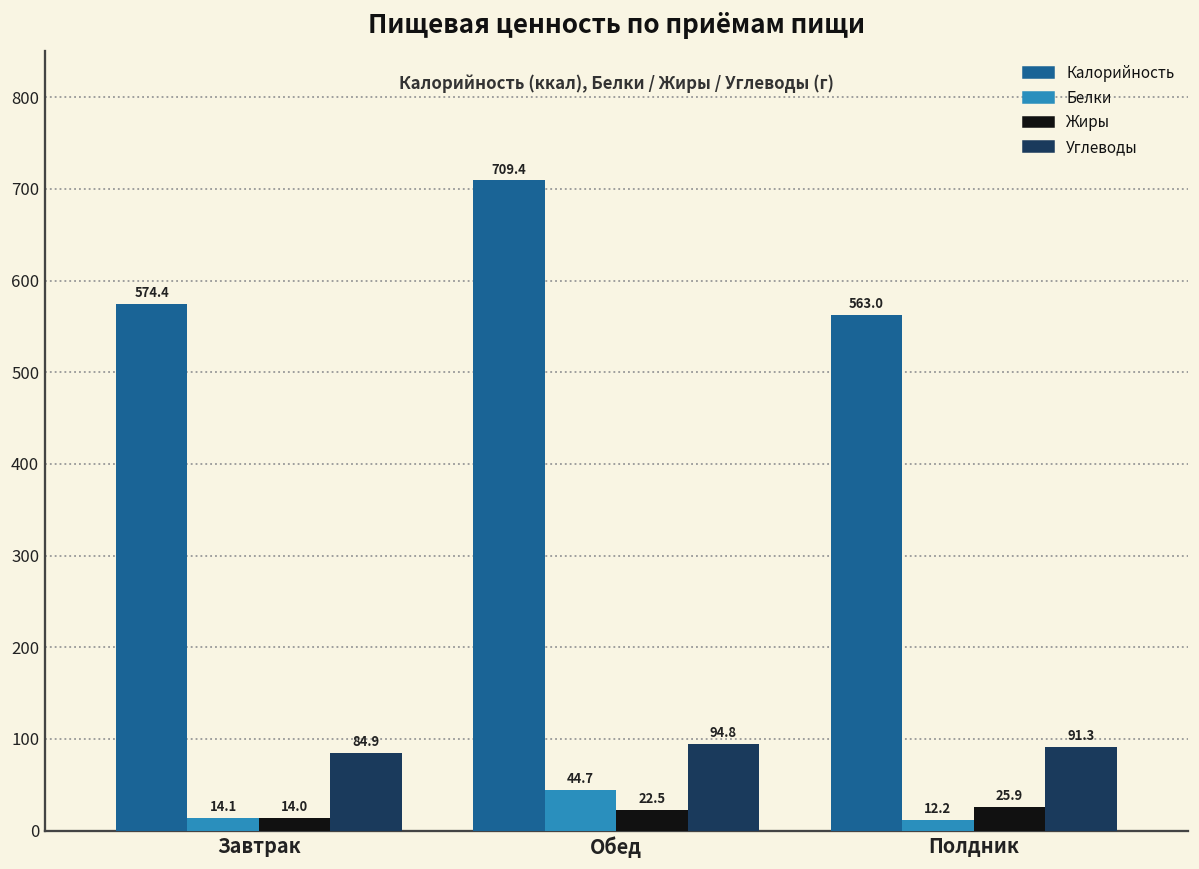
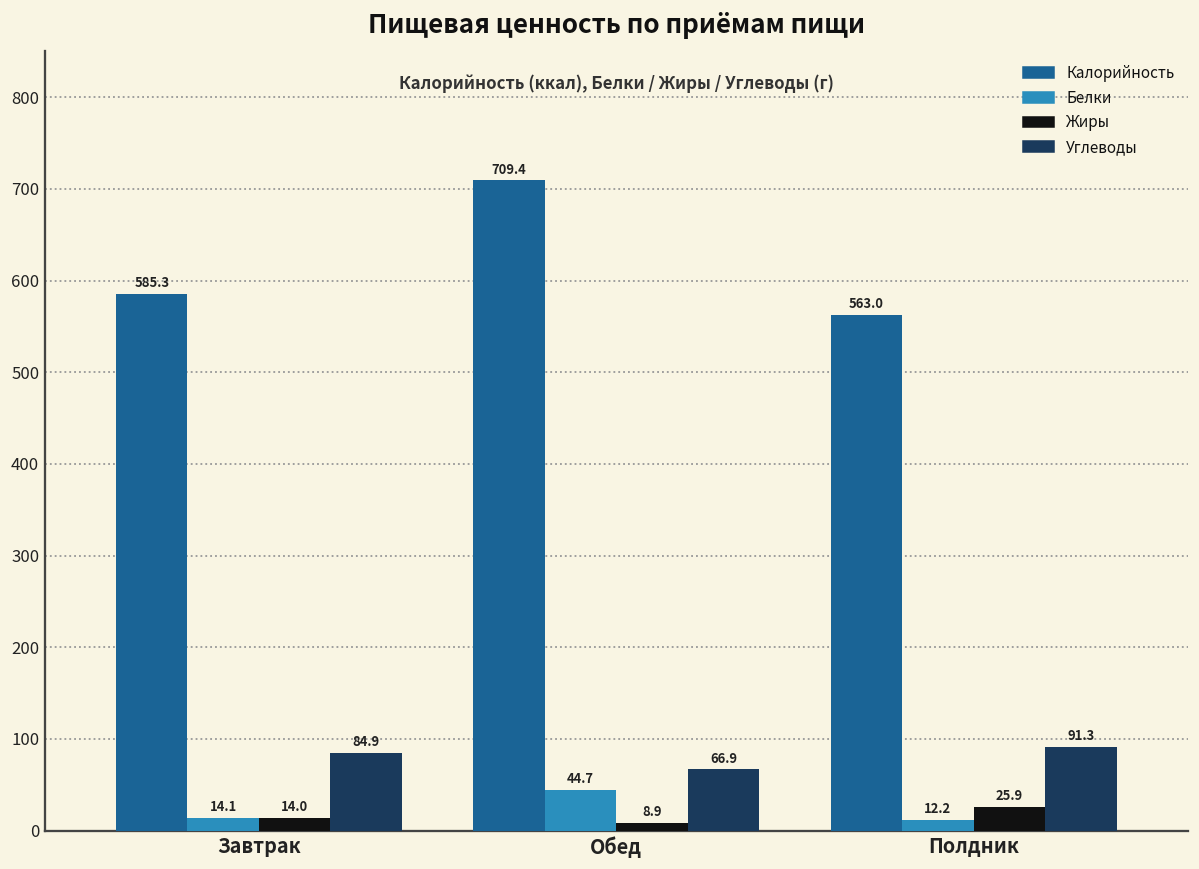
  {
    "Калорийность": {
-     "Завтрак": 574.4,
+     "Завтрак": 585.3,
      "Обед": 709.4,
      "Полдник": 563.0
    },
    "Белки": {
      "Завтрак": 14.1,
      "Обед": 44.7,
      "Полдник": 12.2
    },
    "Жиры": {
      "Завтрак": 14.0,
-     "Обед": 22.5,
+     "Обед": 8.9,
      "Полдник": 25.9
    },
    "Углеводы": {
      "Завтрак": 84.9,
-     "Обед": 94.8,
+     "Обед": 66.9,
      "Полдник": 91.3
    }
  }
